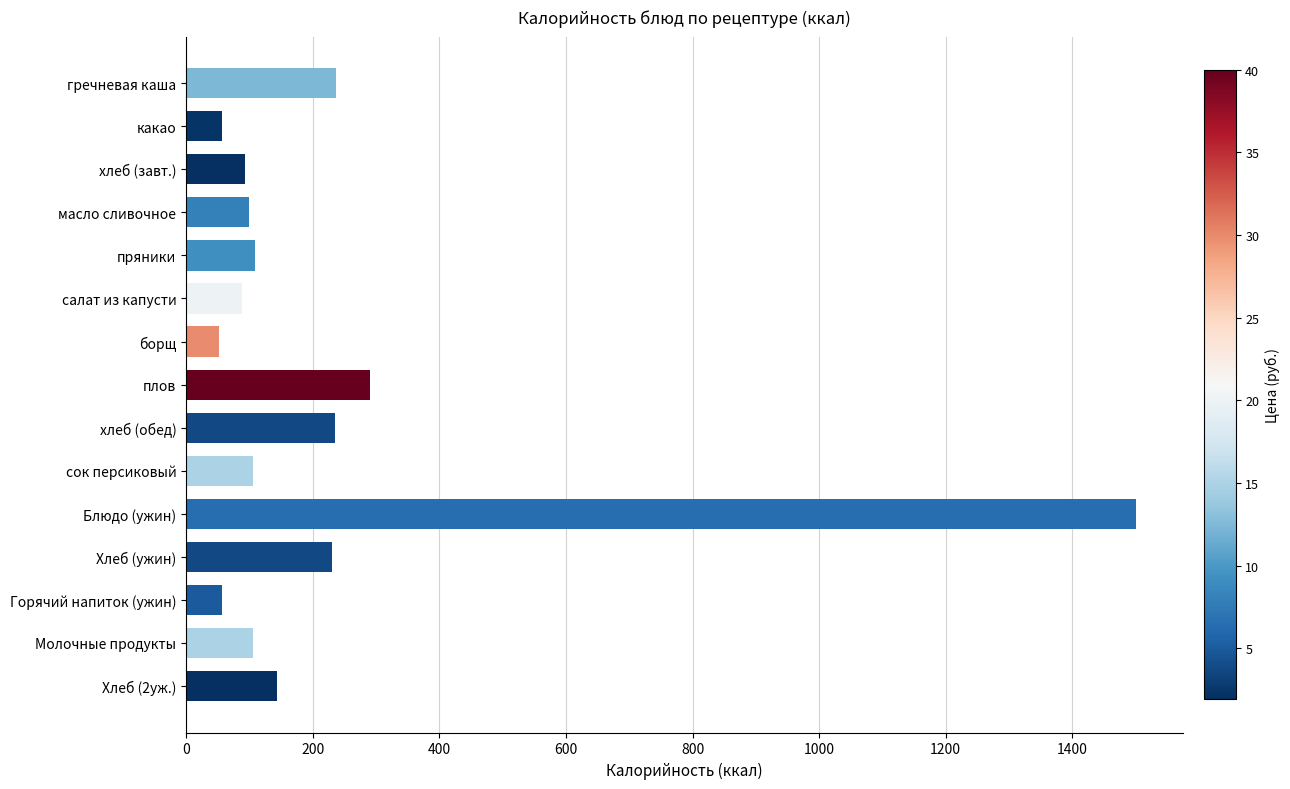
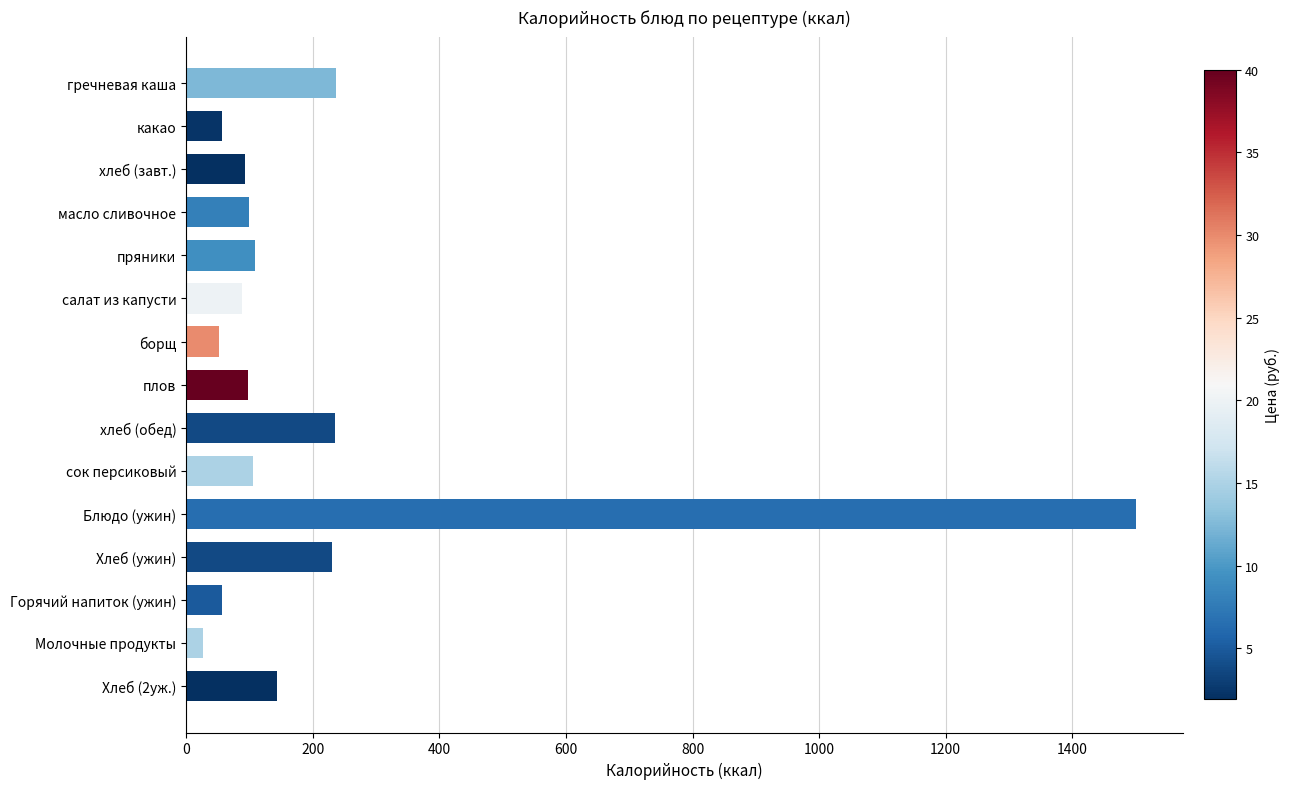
  {
    "гречневая каша": 240,
    "какао": 60,
    "хлеб (завт.)": 90,
    "масло сливочное": 100,
    "пряники": 110,
    "салат из капусти": 90,
    "борщ": 50,
-   "плов": 290,
+   "плов": 100,
    "хлеб (обед)": 240,
    "сок персиковый": 110,
    "Блюдо (ужин)": 1500,
    "Хлеб (ужин)": 230,
    "Горячий напиток (ужин)": 60,
-   "Молочные продукты": 110,
+   "Молочные продукты": 30,
    "Хлеб (2уж.)": 140
  }
